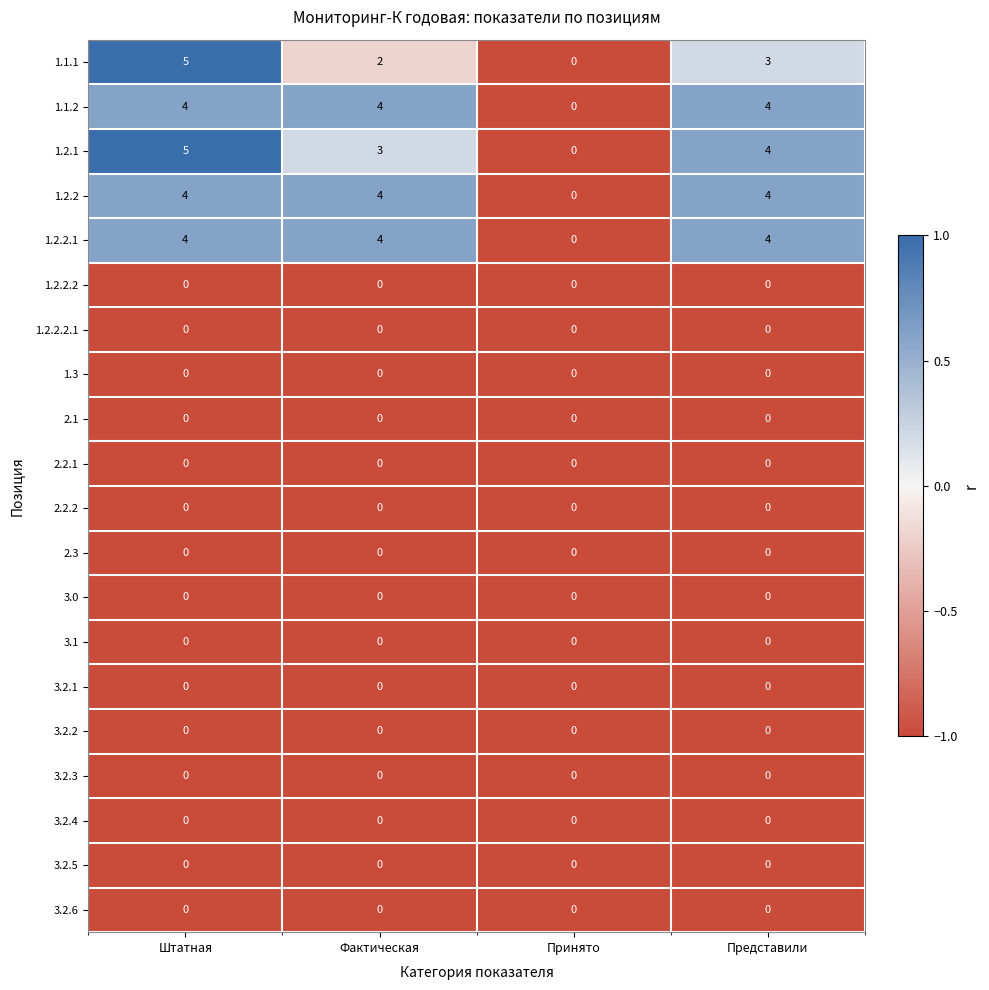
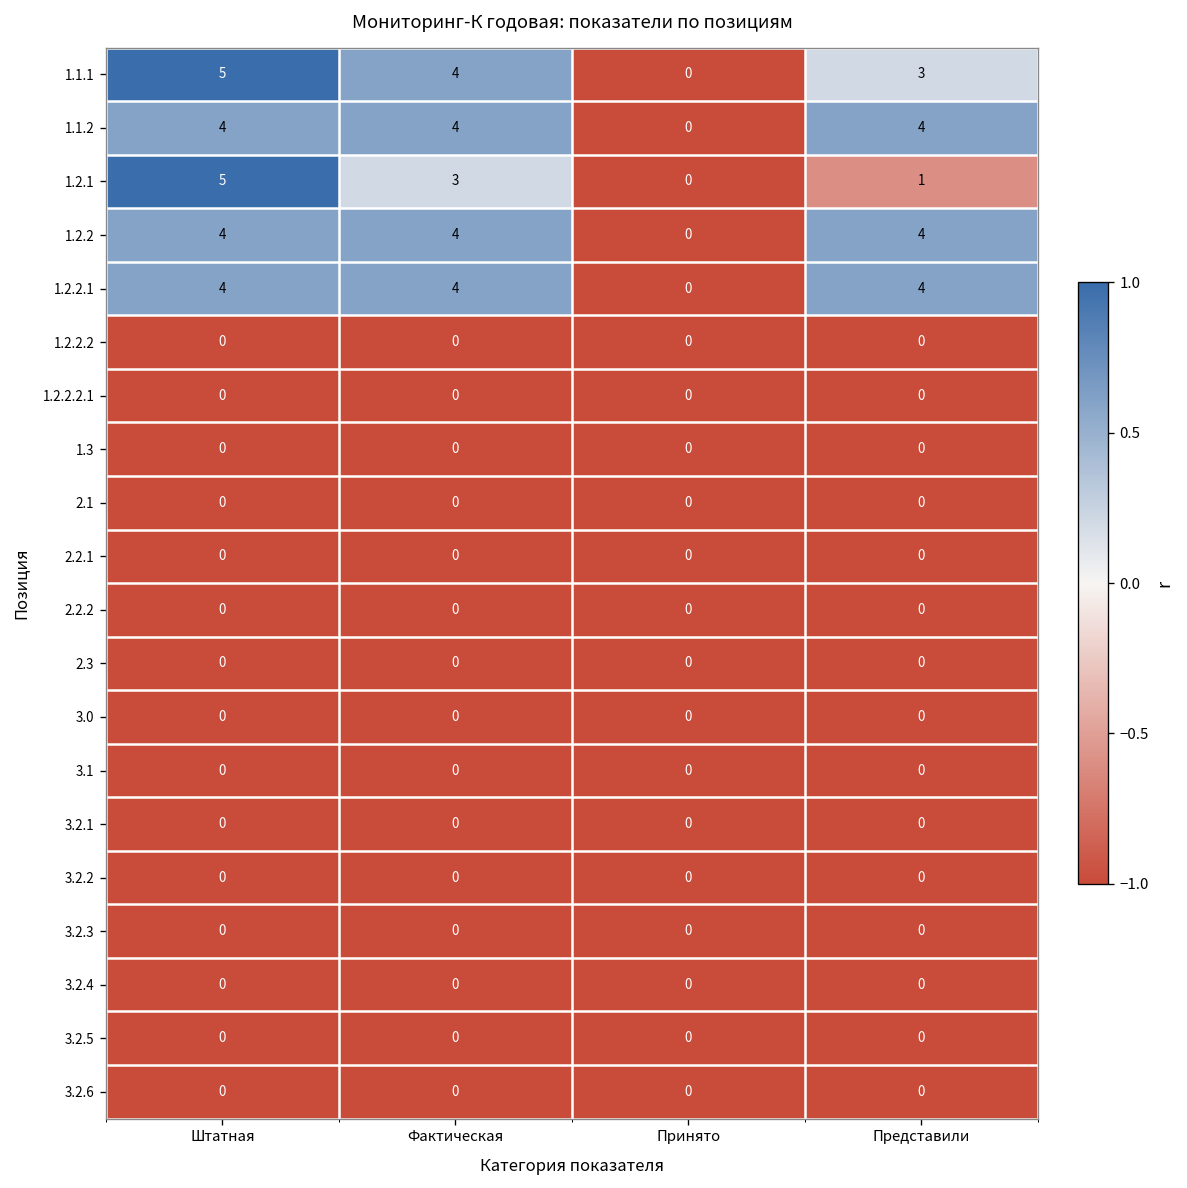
  {
    "1.1.1": {
      "Штатная": 5,
-     "Фактическая": 2,
+     "Фактическая": 4,
      "Принято": 0,
      "Представили": 3
    },
    "1.1.2": {
      "Штатная": 4,
      "Фактическая": 4,
      "Принято": 0,
      "Представили": 4
    },
    "1.2.1": {
      "Штатная": 5,
      "Фактическая": 3,
      "Принято": 0,
-     "Представили": 4
+     "Представили": 1
    },
    "1.2.2": {
      "Штатная": 4,
      "Фактическая": 4,
      "Принято": 0,
      "Представили": 4
    },
    "1.2.2.1": {
      "Штатная": 4,
      "Фактическая": 4,
      "Принято": 0,
      "Представили": 4
    },
    "1.2.2.2": {
      "Штатная": 0,
      "Фактическая": 0,
      "Принято": 0,
      "Представили": 0
    },
    "1.2.2.2.1": {
      "Штатная": 0,
      "Фактическая": 0,
      "Принято": 0,
      "Представили": 0
    },
    "1.3": {
      "Штатная": 0,
      "Фактическая": 0,
      "Принято": 0,
      "Представили": 0
    },
    "2.1": {
      "Штатная": 0,
      "Фактическая": 0,
      "Принято": 0,
      "Представили": 0
    },
    "2.2.1": {
      "Штатная": 0,
      "Фактическая": 0,
      "Принято": 0,
      "Представили": 0
    },
    "2.2.2": {
      "Штатная": 0,
      "Фактическая": 0,
      "Принято": 0,
      "Представили": 0
    },
    "2.3": {
      "Штатная": 0,
      "Фактическая": 0,
      "Принято": 0,
      "Представили": 0
    },
    "3.0": {
      "Штатная": 0,
      "Фактическая": 0,
      "Принято": 0,
      "Представили": 0
    },
    "3.1": {
      "Штатная": 0,
      "Фактическая": 0,
      "Принято": 0,
      "Представили": 0
    },
    "3.2.1": {
      "Штатная": 0,
      "Фактическая": 0,
      "Принято": 0,
      "Представили": 0
    },
    "3.2.2": {
      "Штатная": 0,
      "Фактическая": 0,
      "Принято": 0,
      "Представили": 0
    },
    "3.2.3": {
      "Штатная": 0,
      "Фактическая": 0,
      "Принято": 0,
      "Представили": 0
    },
    "3.2.4": {
      "Штатная": 0,
      "Фактическая": 0,
      "Принято": 0,
      "Представили": 0
    },
    "3.2.5": {
      "Штатная": 0,
      "Фактическая": 0,
      "Принято": 0,
      "Представили": 0
    },
    "3.2.6": {
      "Штатная": 0,
      "Фактическая": 0,
      "Принято": 0,
      "Представили": 0
    }
  }
